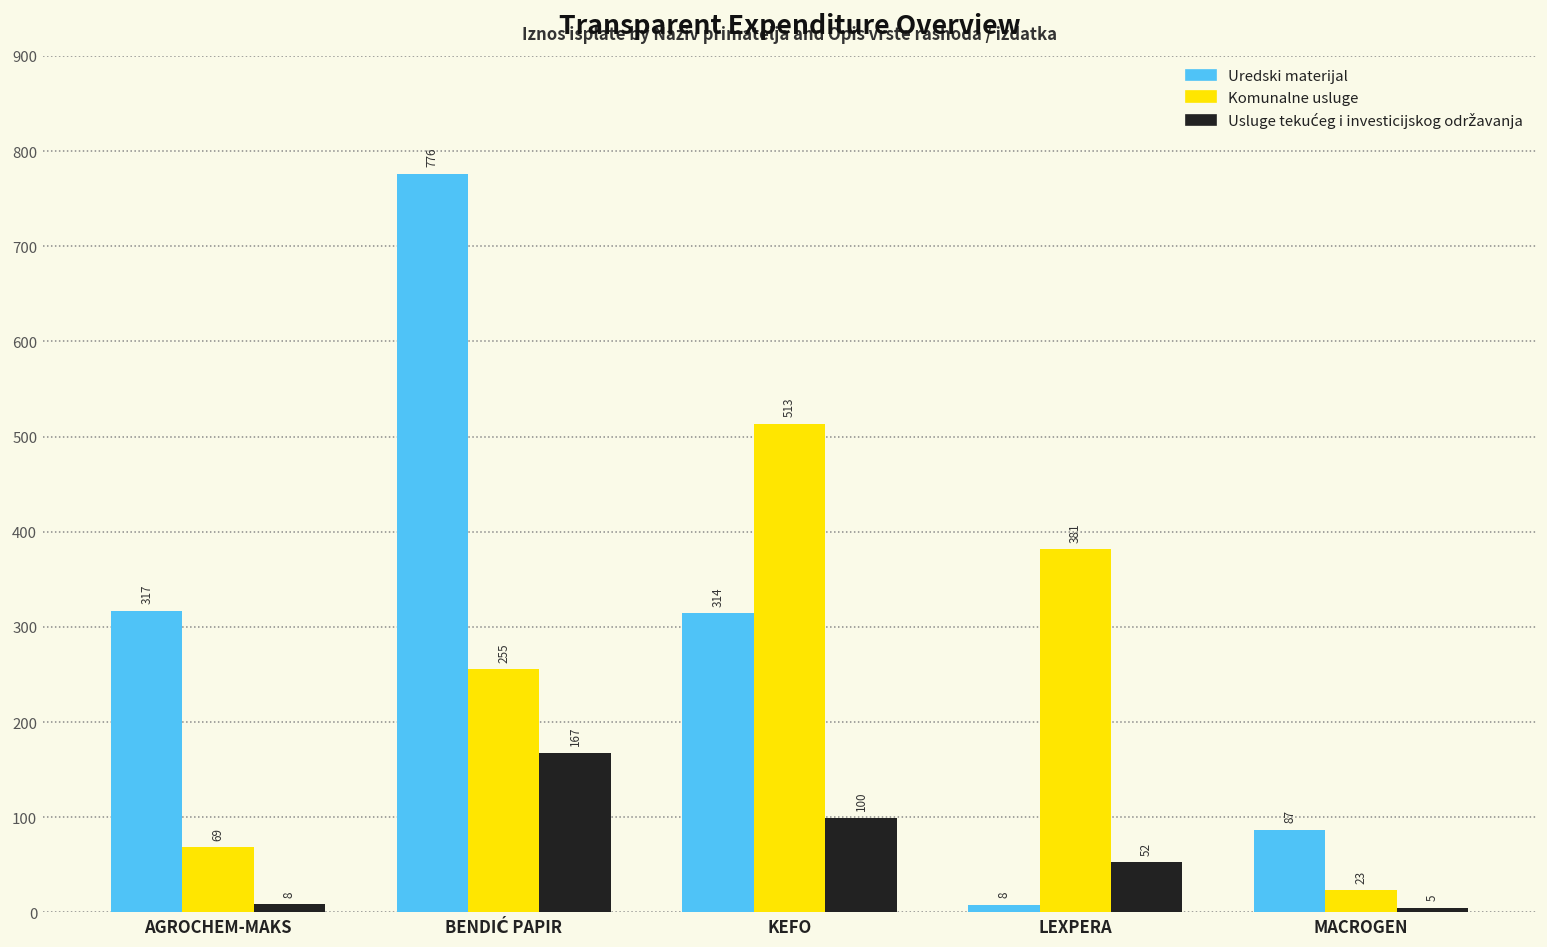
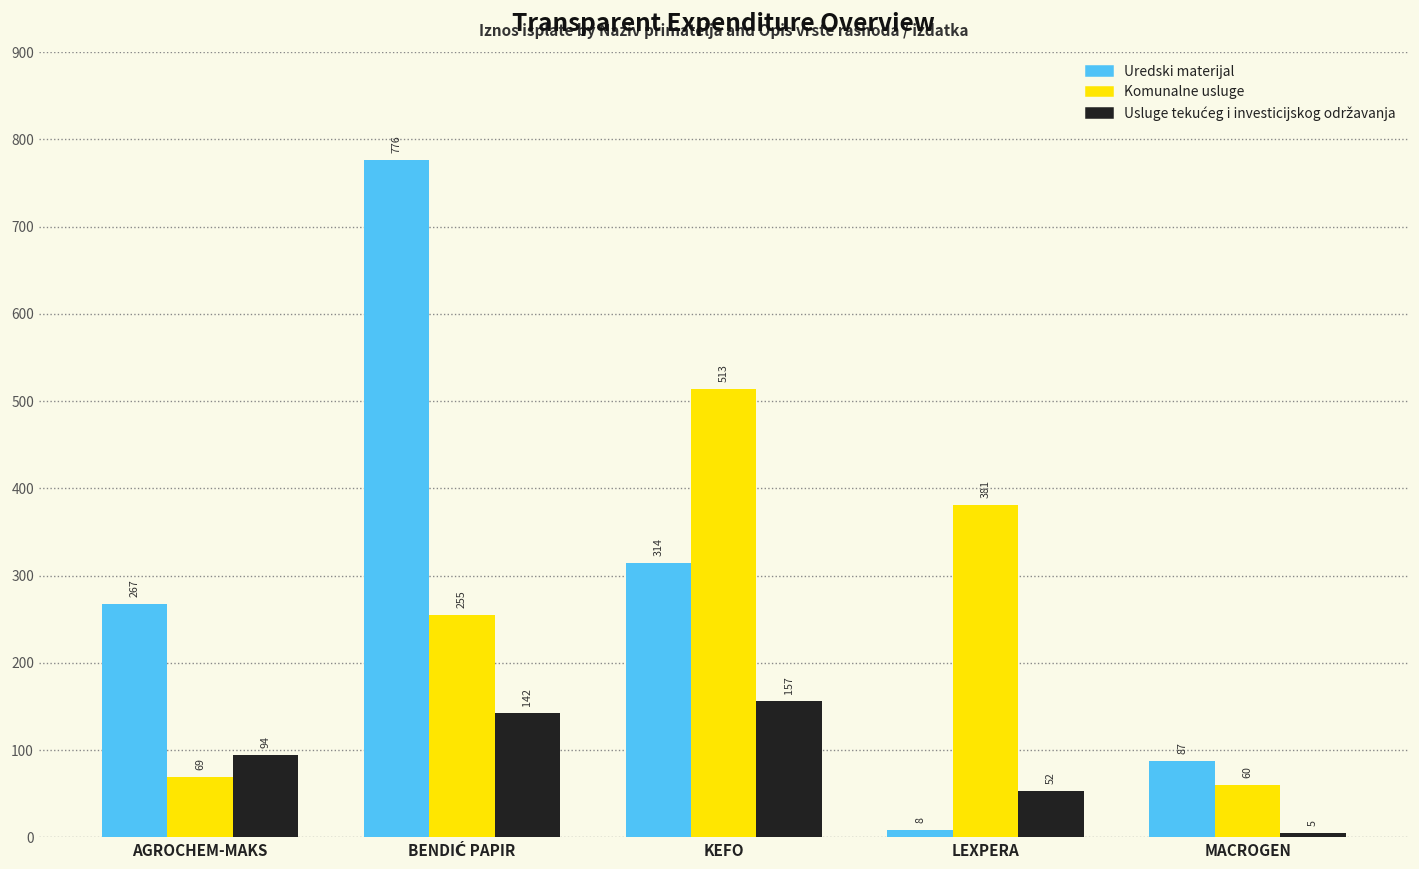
  {
    "Uredski materijal": {
-     "AGROCHEM-MAKS": 317,
+     "AGROCHEM-MAKS": 267,
      "BENDIĆ PAPIR": 776,
      "KEFO": 314,
      "LEXPERA": 8,
      "MACROGEN": 87
    },
    "Komunalne usluge": {
      "AGROCHEM-MAKS": 69,
      "BENDIĆ PAPIR": 255,
      "KEFO": 513,
      "LEXPERA": 381,
-     "MACROGEN": 23
+     "MACROGEN": 60
    },
    "Usluge tekućeg i investicijskog održavanja": {
-     "AGROCHEM-MAKS": 8,
-     "BENDIĆ PAPIR": 167,
-     "KEFO": 100,
+     "AGROCHEM-MAKS": 94,
+     "BENDIĆ PAPIR": 142,
+     "KEFO": 157,
      "LEXPERA": 52,
      "MACROGEN": 5
    }
  }
